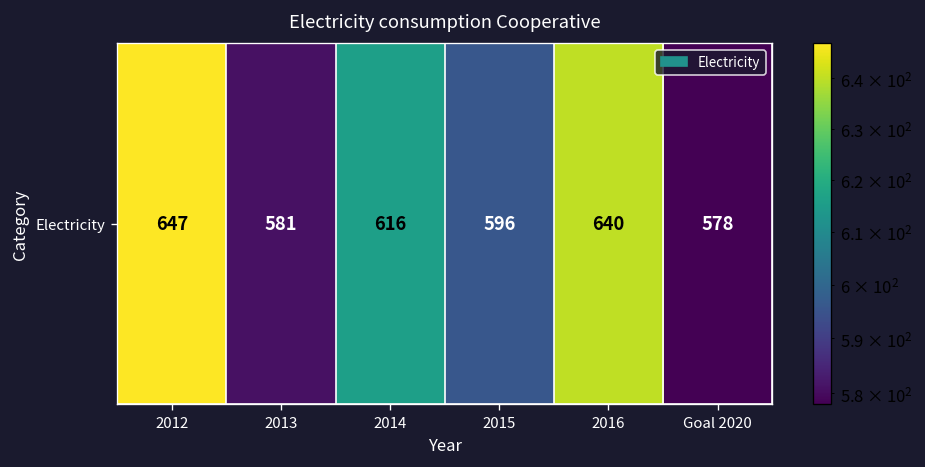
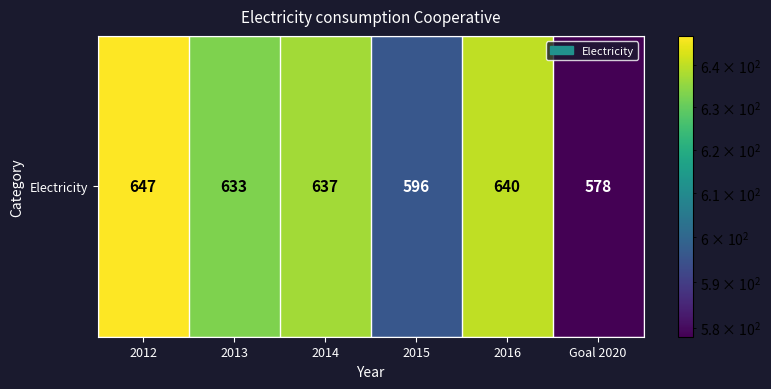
  {
    "Electricity": {
      "2012": 647,
-     "2013": 581,
-     "2014": 616,
+     "2013": 633,
+     "2014": 637,
      "2015": 596,
      "2016": 640,
      "Goal 2020": 578
    }
  }
